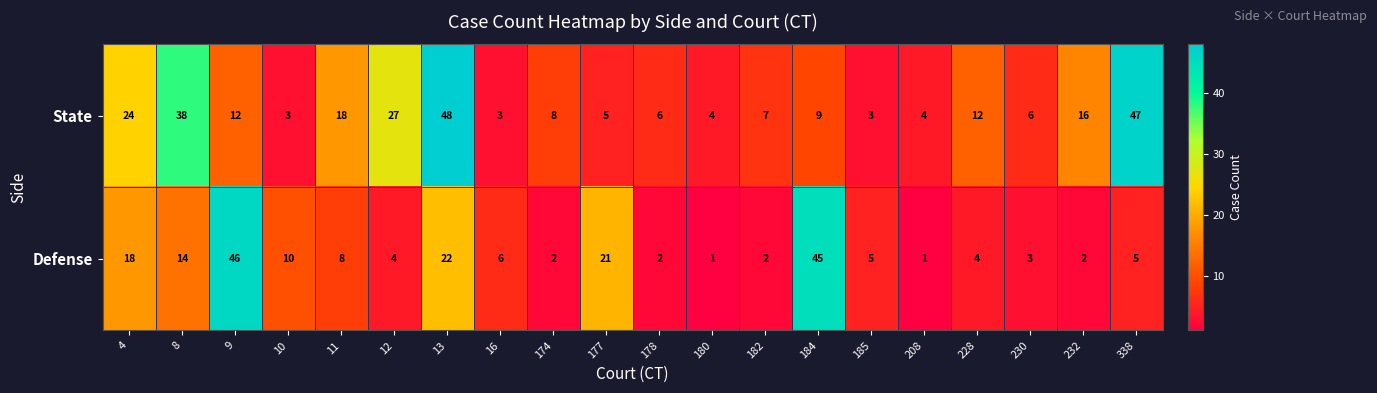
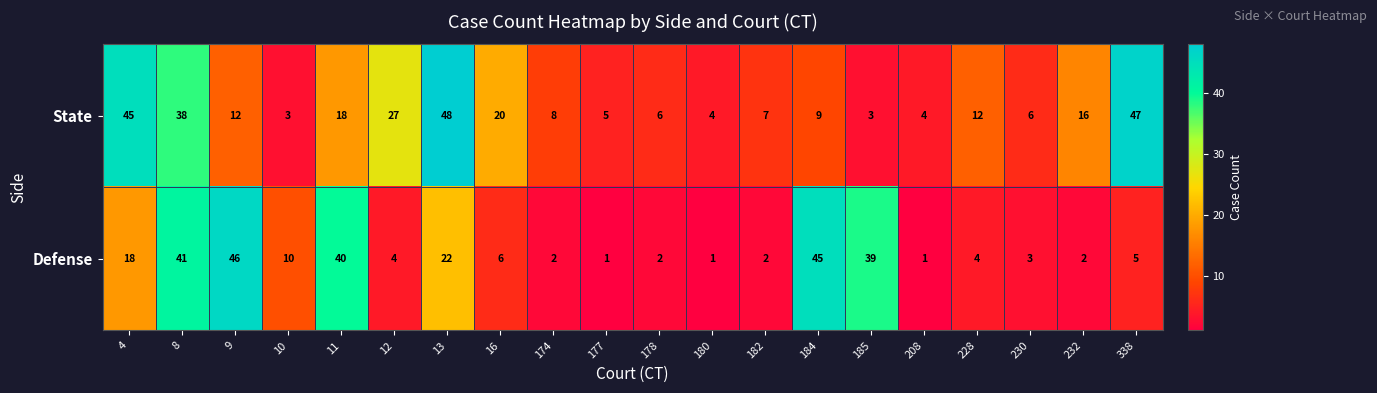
  {
    "State": {
-     "4": 24,
+     "4": 45,
      "8": 38,
      "9": 12,
      "10": 3,
      "11": 18,
      "12": 27,
      "13": 48,
-     "16": 3,
+     "16": 20,
      "174": 8,
      "177": 5,
      "178": 6,
      "180": 4,
      "182": 7,
      "184": 9,
      "185": 3,
      "208": 4,
      "228": 12,
      "230": 6,
      "232": 16,
      "338": 47
    },
    "Defense": {
      "4": 18,
-     "8": 14,
+     "8": 41,
      "9": 46,
      "10": 10,
-     "11": 8,
+     "11": 40,
      "12": 4,
      "13": 22,
      "16": 6,
      "174": 2,
-     "177": 21,
+     "177": 1,
      "178": 2,
      "180": 1,
      "182": 2,
      "184": 45,
-     "185": 5,
+     "185": 39,
      "208": 1,
      "228": 4,
      "230": 3,
      "232": 2,
      "338": 5
    }
  }
